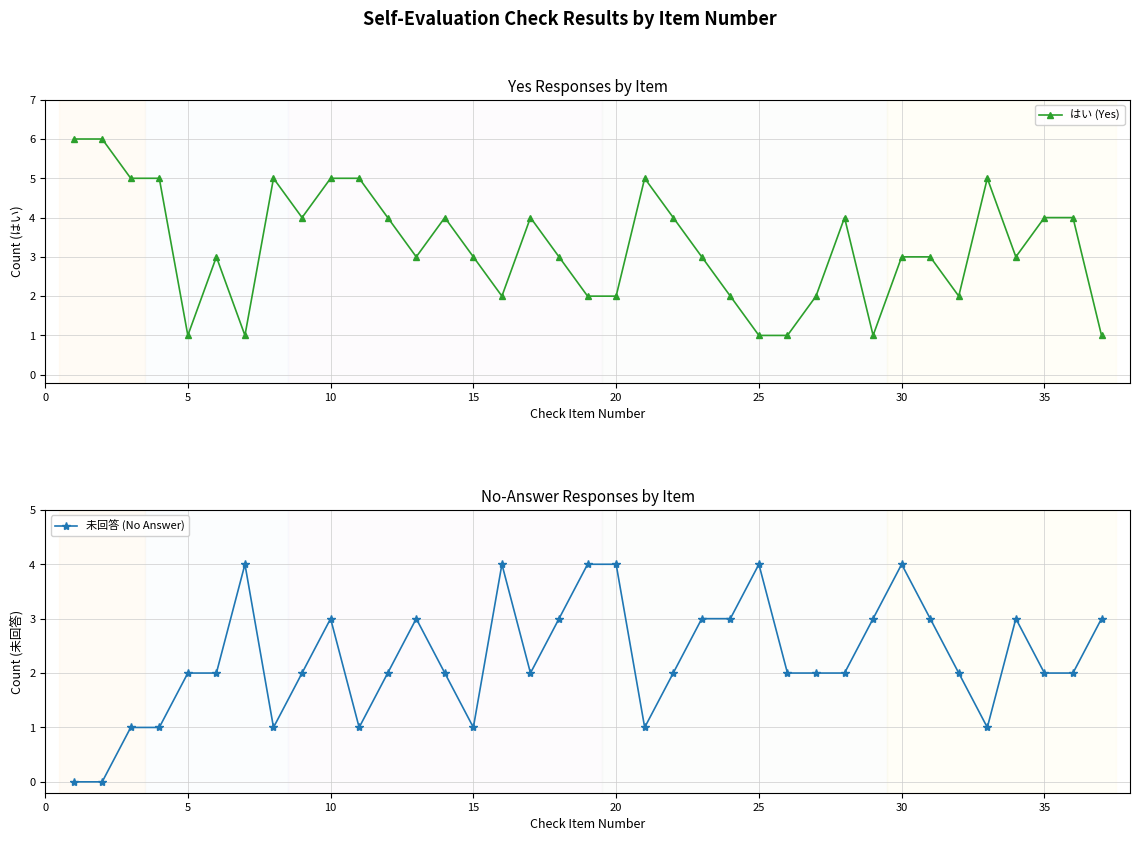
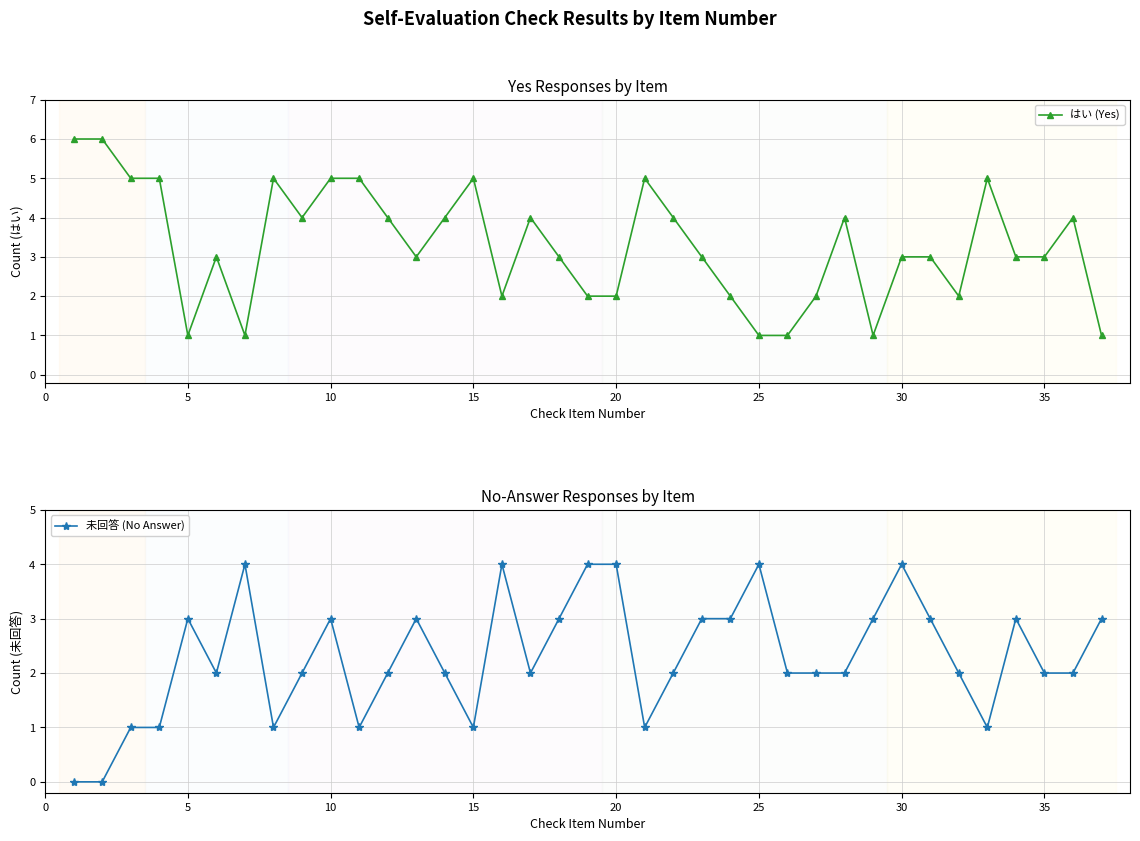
  {
    "Yes Responses by Item": {
      "5": 1,
      "10": 5,
-     "15": 3,
+     "15": 5,
      "20": 2,
      "25": 1,
      "30": 3,
-     "35": 4
+     "35": 3
    },
    "No-Answer Responses by Item": {
-     "5": 2,
+     "5": 3,
      "10": 3,
      "15": 1,
      "20": 4,
      "25": 4,
      "30": 4,
      "35": 2
    }
  }
